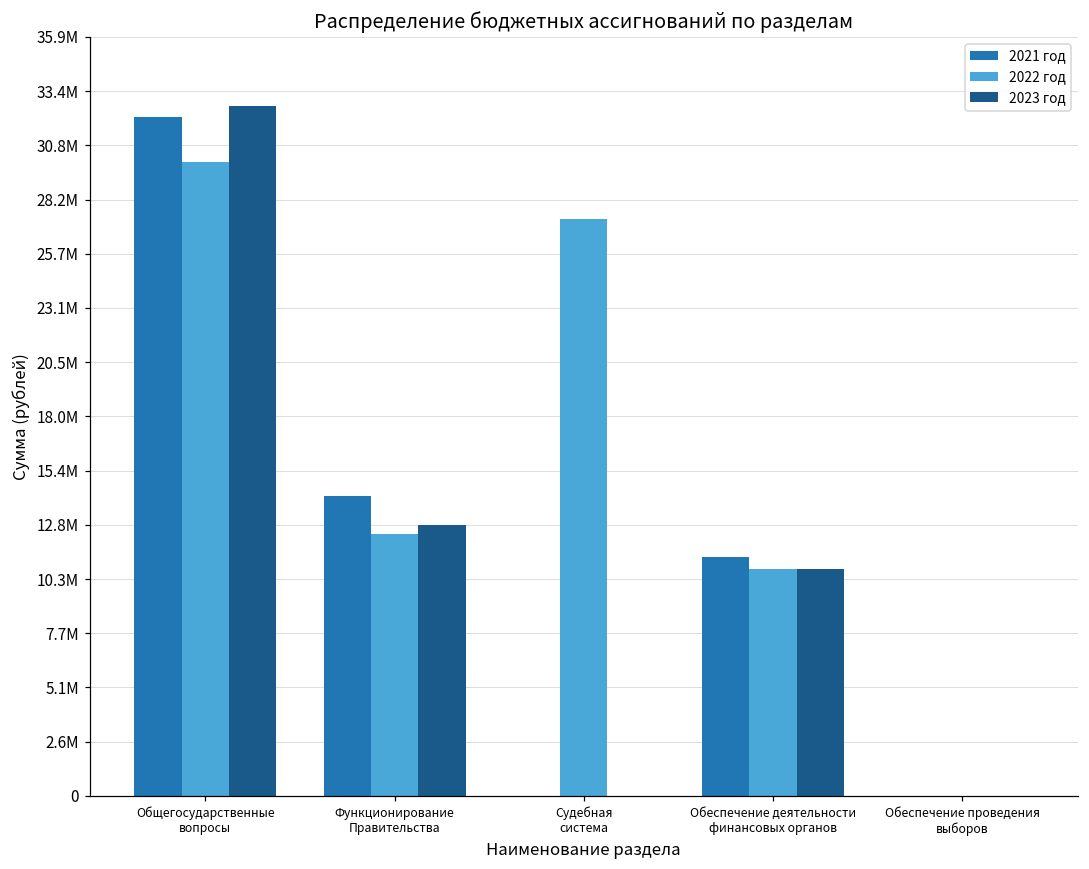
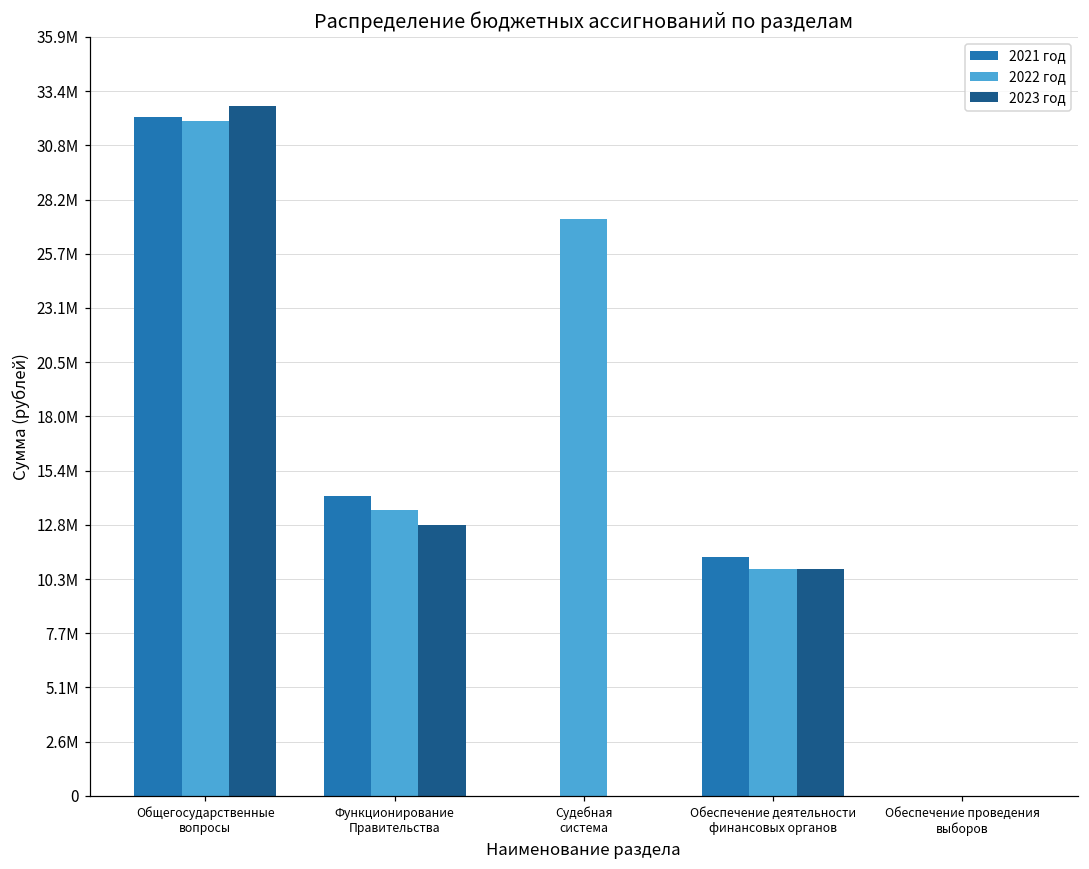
  {
    "2022 год": {
-     "Общегосударственные вопросы": 30000000,
-     "Функционирование Правительства": 12400000,
+     "Общегосударственные вопросы": 32000000,
+     "Функционирование Правительства": 13500000,
      "Судебная система": 27300000,
      "Обеспечение деятельности финансовых органов": 10700000,
      "Обеспечение проведения выборов": 0
    }
  }
